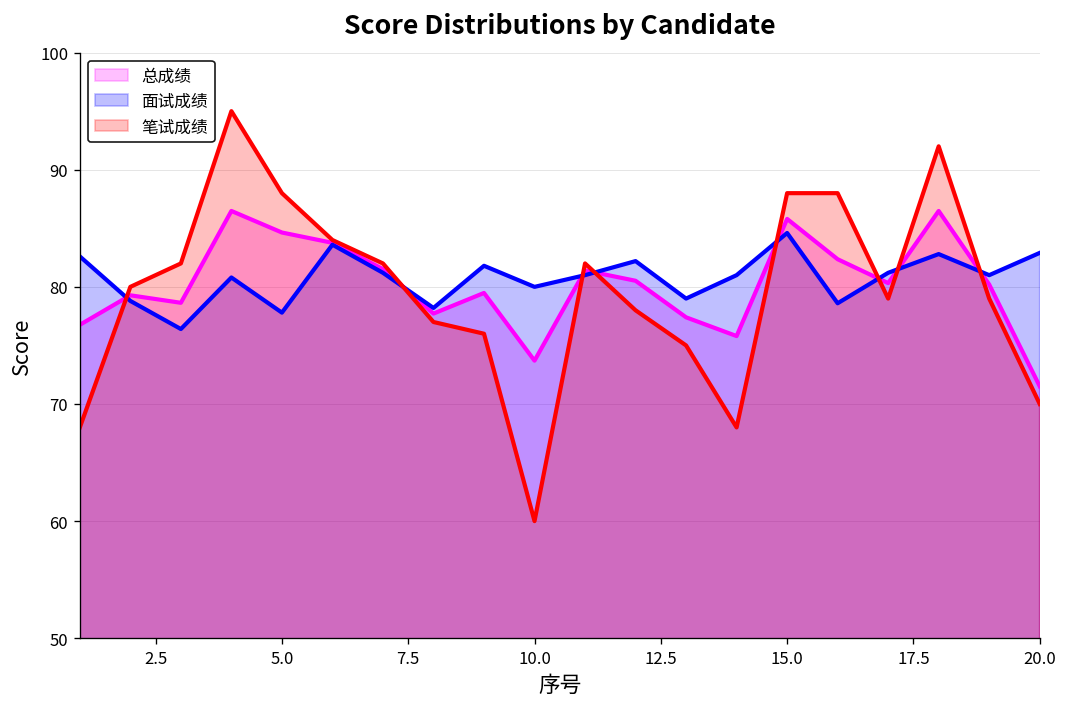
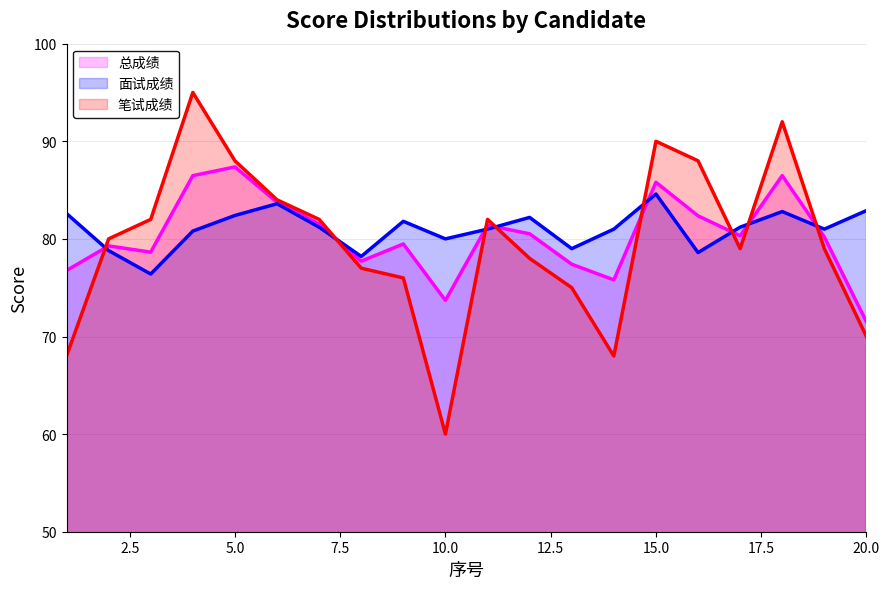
  {
    "总成绩": {
-     "5.0": 85,
+     "5.0": 87,
      "10.0": 74,
      "15.0": 86,
      "20.0": 72
    },
    "面试成绩": {
-     "5.0": 78,
+     "5.0": 82,
      "10.0": 80,
      "15.0": 85,
      "20.0": 83
    },
    "笔试成绩": {
      "5.0": 88,
      "10.0": 60,
-     "15.0": 88,
+     "15.0": 90,
      "20.0": 70
    }
  }
